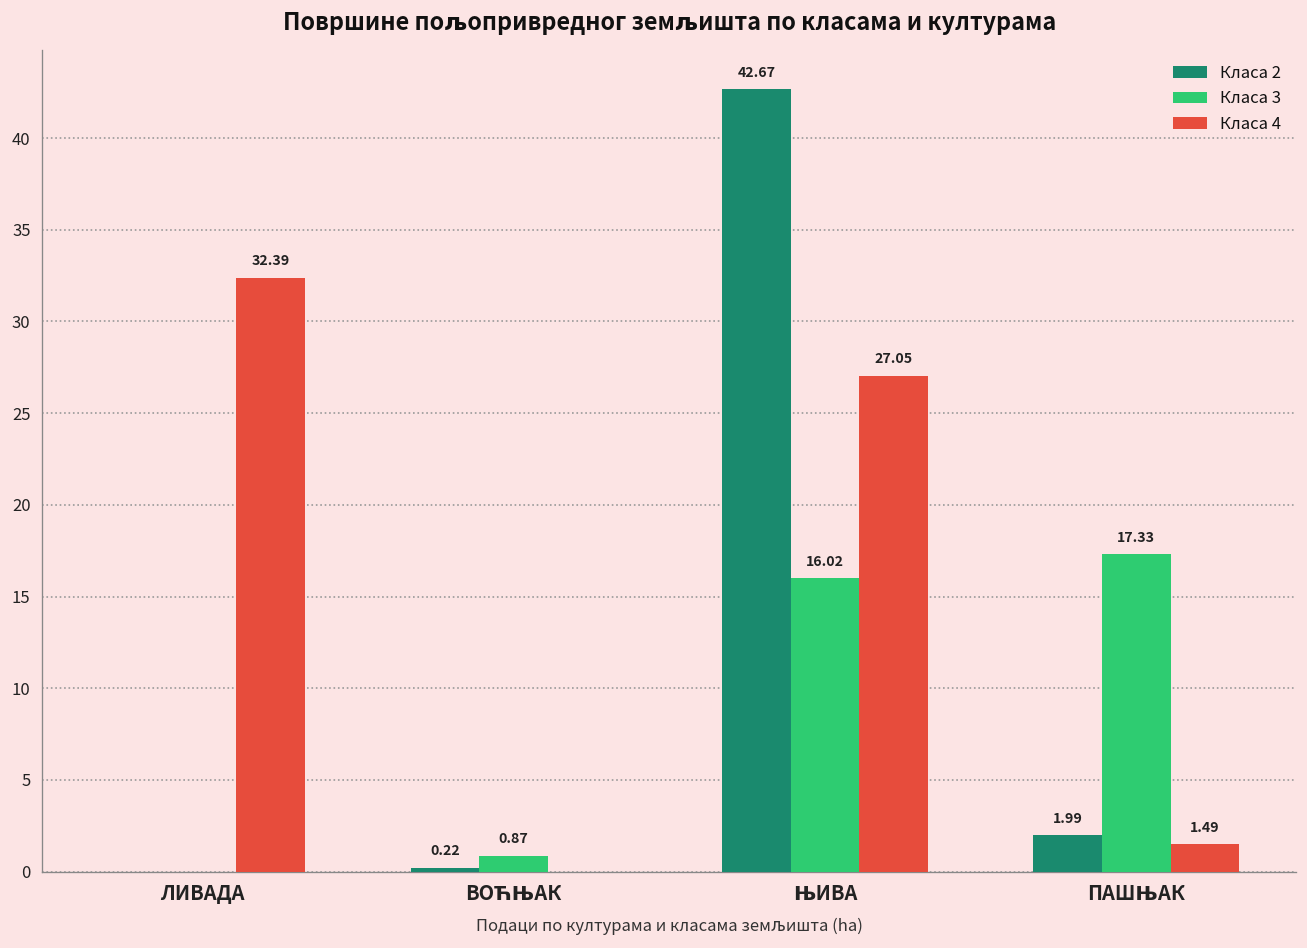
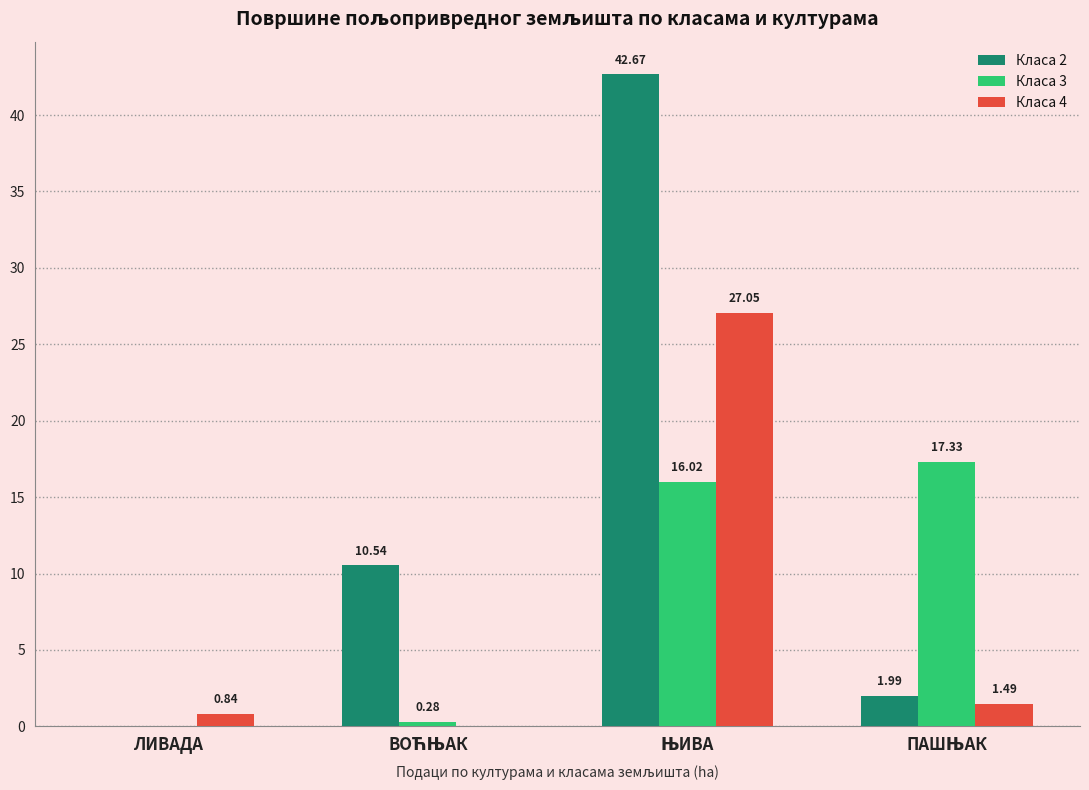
  {
    "Класа 2": {
-     "ВОЋЊАК": 0.22,
+     "ВОЋЊАК": 10.54,
      "ЊИВА": 42.67,
      "ПАШЊАК": 1.99
    },
    "Класа 3": {
-     "ВОЋЊАК": 0.87,
+     "ВОЋЊАК": 0.28,
      "ЊИВА": 16.02,
      "ПАШЊАК": 17.33
    },
    "Класа 4": {
-     "ЛИВАДА": 32.39,
+     "ЛИВАДА": 0.84,
      "ЊИВА": 27.05,
      "ПАШЊАК": 1.49
    }
  }
